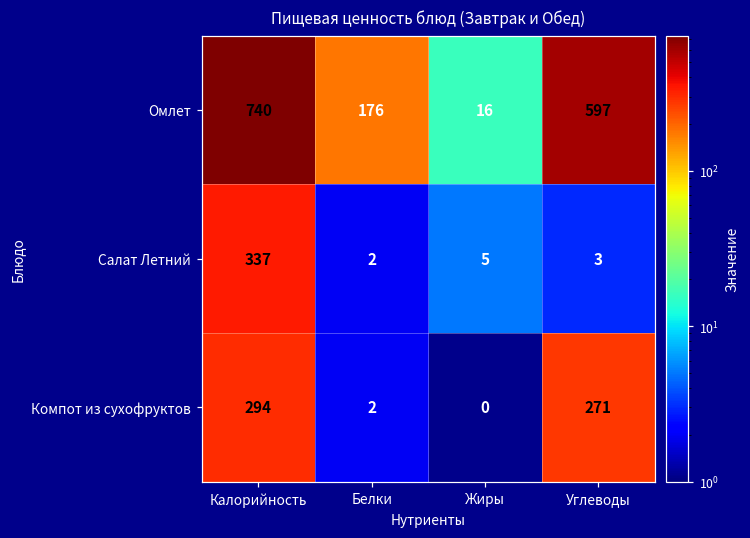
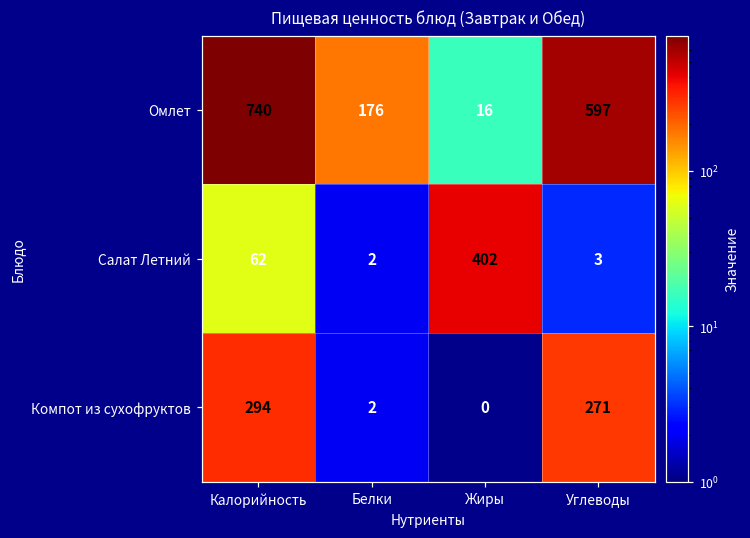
  {
    "Омлет": {
      "Калорийность": 740,
      "Белки": 176,
      "Жиры": 16,
      "Углеводы": 597
    },
    "Салат Летний": {
-     "Калорийность": 337,
+     "Калорийность": 62,
      "Белки": 2,
-     "Жиры": 5,
+     "Жиры": 402,
      "Углеводы": 3
    },
    "Компот из сухофруктов": {
      "Калорийность": 294,
      "Белки": 2,
      "Жиры": 0,
      "Углеводы": 271
    }
  }
